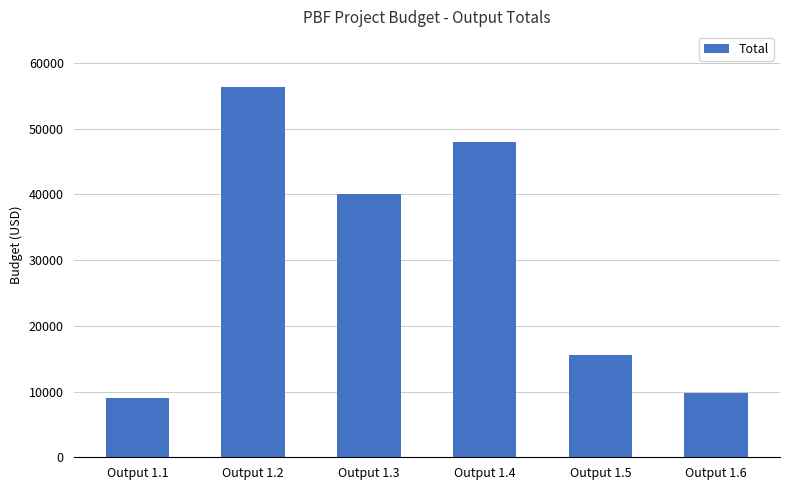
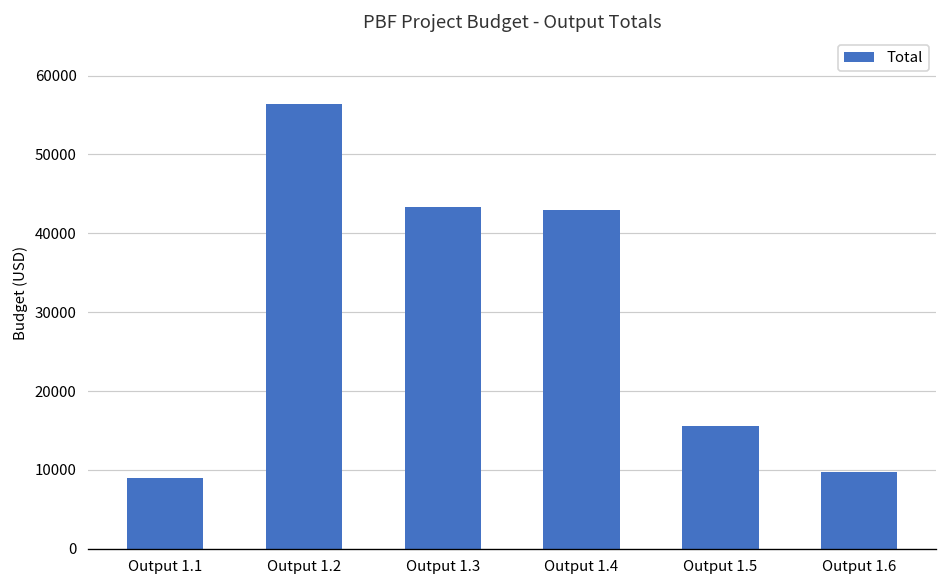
  {
    "Output 1.1": 9000,
    "Output 1.2": 56000,
-   "Output 1.3": 40000,
-   "Output 1.4": 48000,
+   "Output 1.3": 43000,
+   "Output 1.4": 43000,
    "Output 1.5": 16000,
    "Output 1.6": 10000
  }
